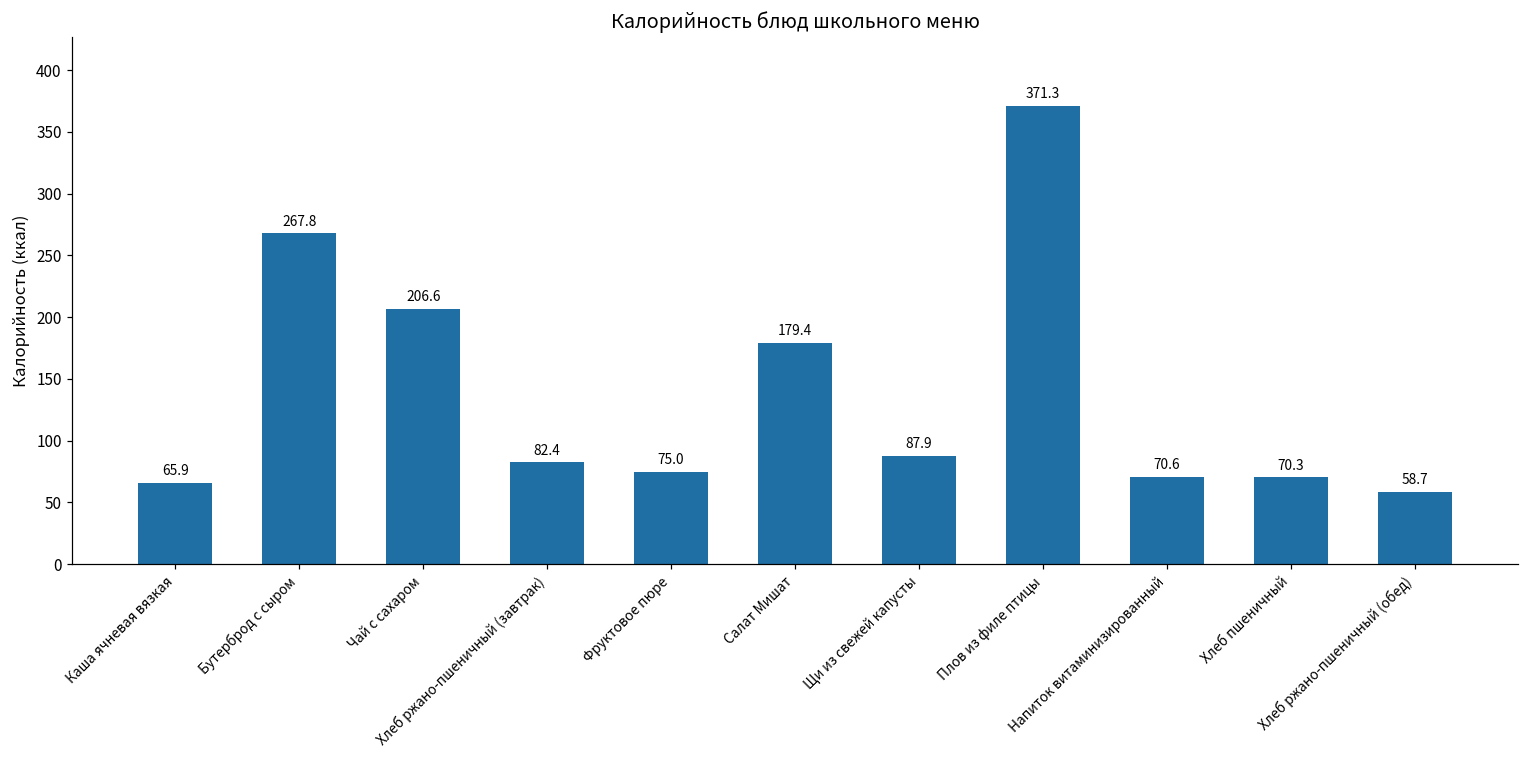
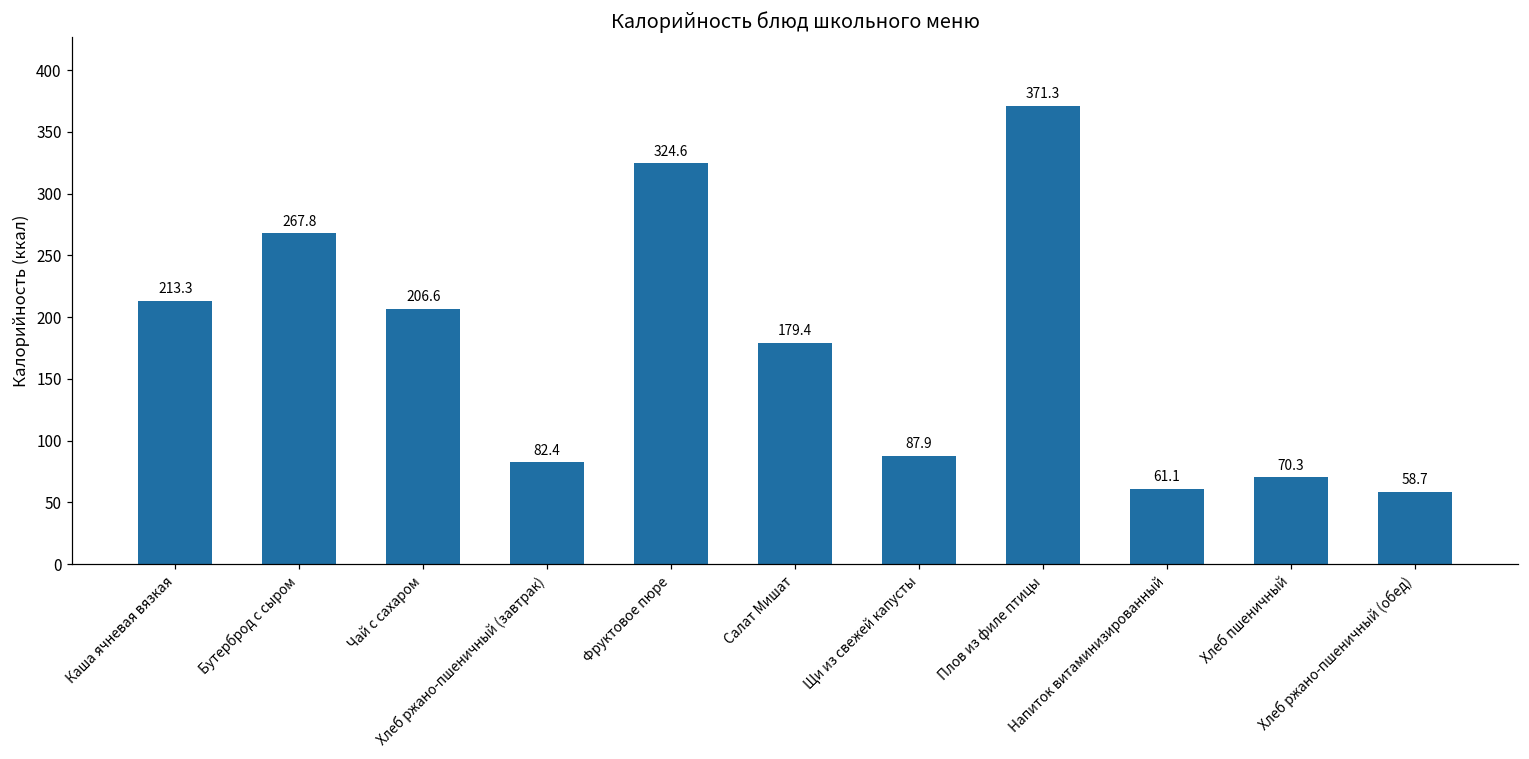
  {
-   "Каша ячневая вязкая": 65.9,
+   "Каша ячневая вязкая": 213.3,
    "Бутерброд с сыром": 267.8,
    "Чай с сахаром": 206.6,
    "Хлеб ржано-пшеничный (завтрак)": 82.4,
-   "Фруктовое пюре": 75.0,
+   "Фруктовое пюре": 324.6,
    "Салат Мишат": 179.4,
    "Щи из свежей капусты": 87.9,
    "Плов из филе птицы": 371.3,
-   "Напиток витаминизированный": 70.6,
+   "Напиток витаминизированный": 61.1,
    "Хлеб пшеничный": 70.3,
    "Хлеб ржано-пшеничный (обед)": 58.7
  }
